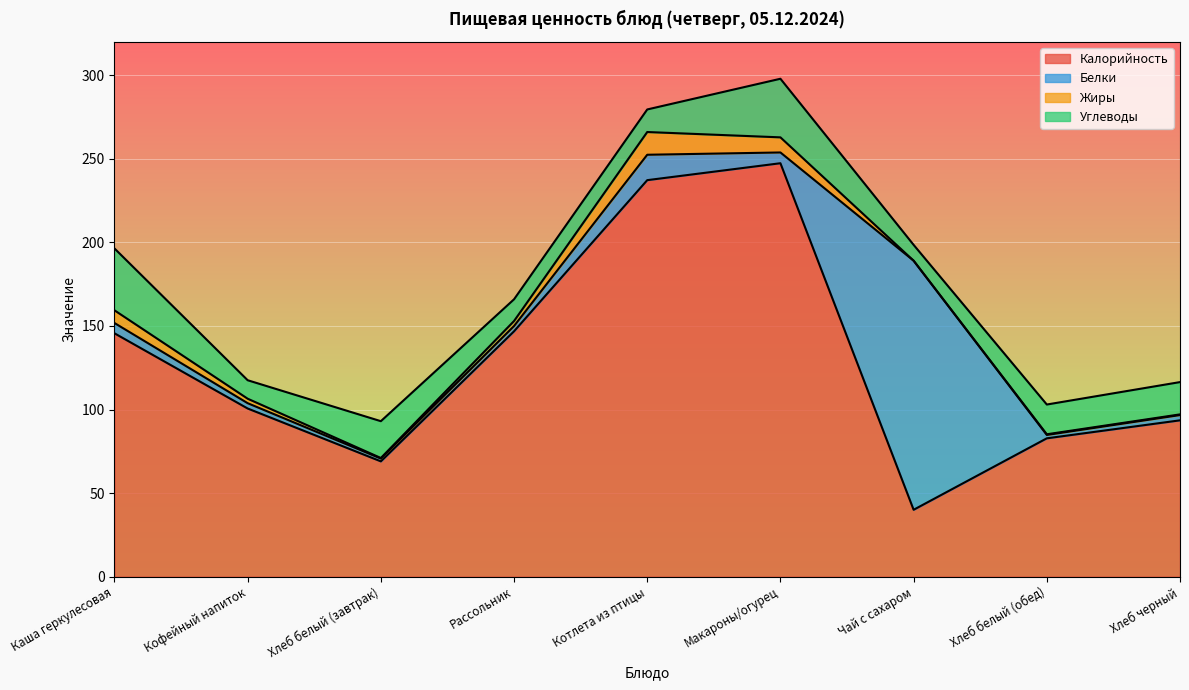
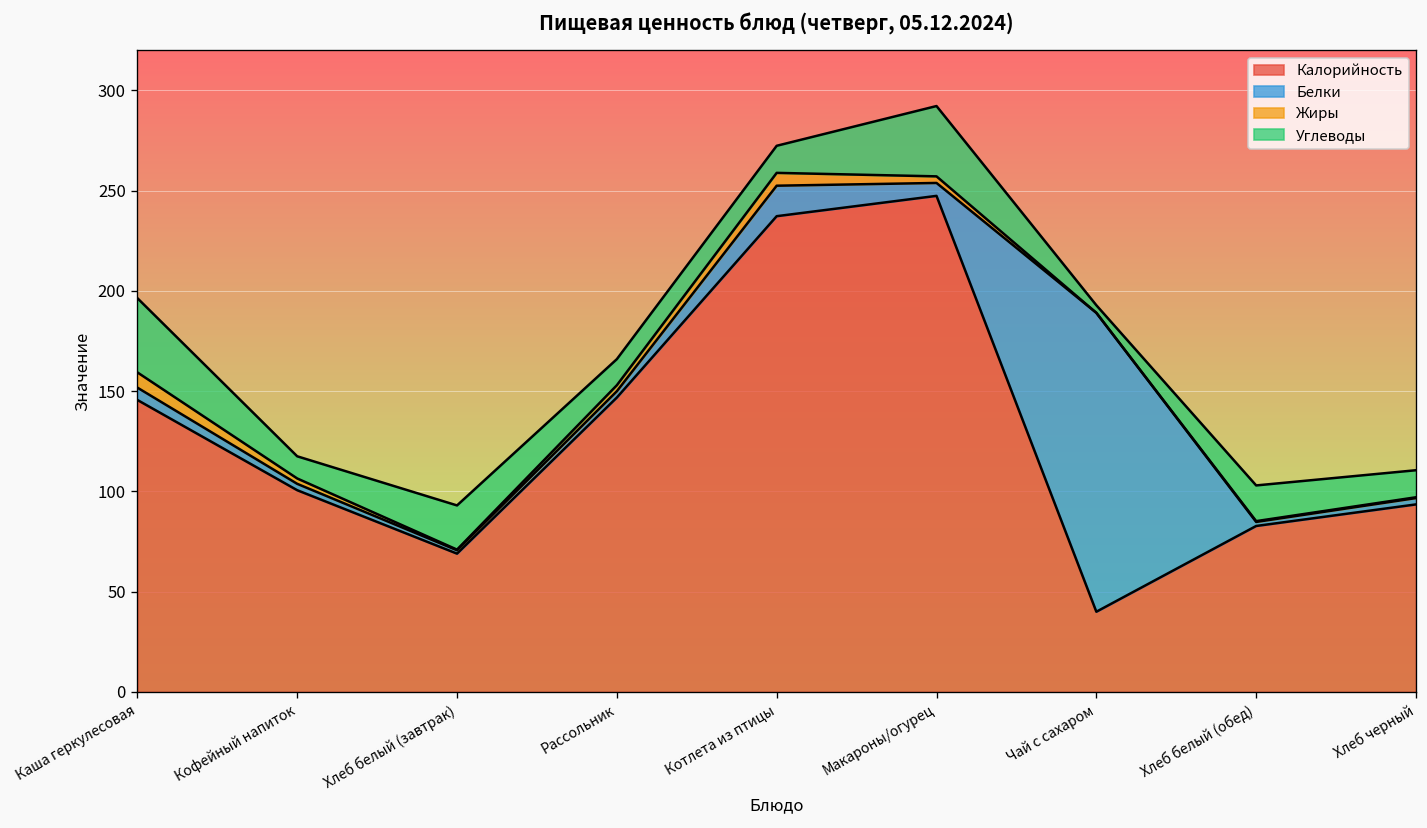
  {
    "Калорийность": {
      "Каша геркулесовая": 146,
      "Кофейный напиток": 101,
      "Хлеб белый (завтрак)": 69,
      "Рассольник": 147,
      "Котлета из птицы": 237,
      "Макароны/огурец": 247,
      "Чай с сахаром": 40,
      "Хлеб белый (обед)": 83,
      "Хлеб черный": 94
    },
    "Белки": {
      "Каша геркулесовая": 6,
      "Кофейный напиток": 3,
      "Рассольник": 3,
      "Котлета из птицы": 15,
      "Макароны/огурец": 6
    },
    "Жиры": {
      "Каша геркулесовая": 8,
      "Кофейный напиток": 3,
      "Рассольник": 3,
-     "Котлета из птицы": 14,
-     "Макароны/огурец": 9
+     "Котлета из птицы": 6,
+     "Макароны/огурец": 3
    },
    "Углеводы": {
      "Каша геркулесовая": 37,
      "Кофейный напиток": 11,
      "Хлеб белый (завтрак)": 22,
      "Рассольник": 13,
      "Котлета из птицы": 14,
      "Макароны/огурец": 35,
-     "Чай с сахаром": 9,
+     "Чай с сахаром": 4,
      "Хлеб белый (обед)": 18,
-     "Хлеб черный": 19
+     "Хлеб черный": 13
    }
  }
